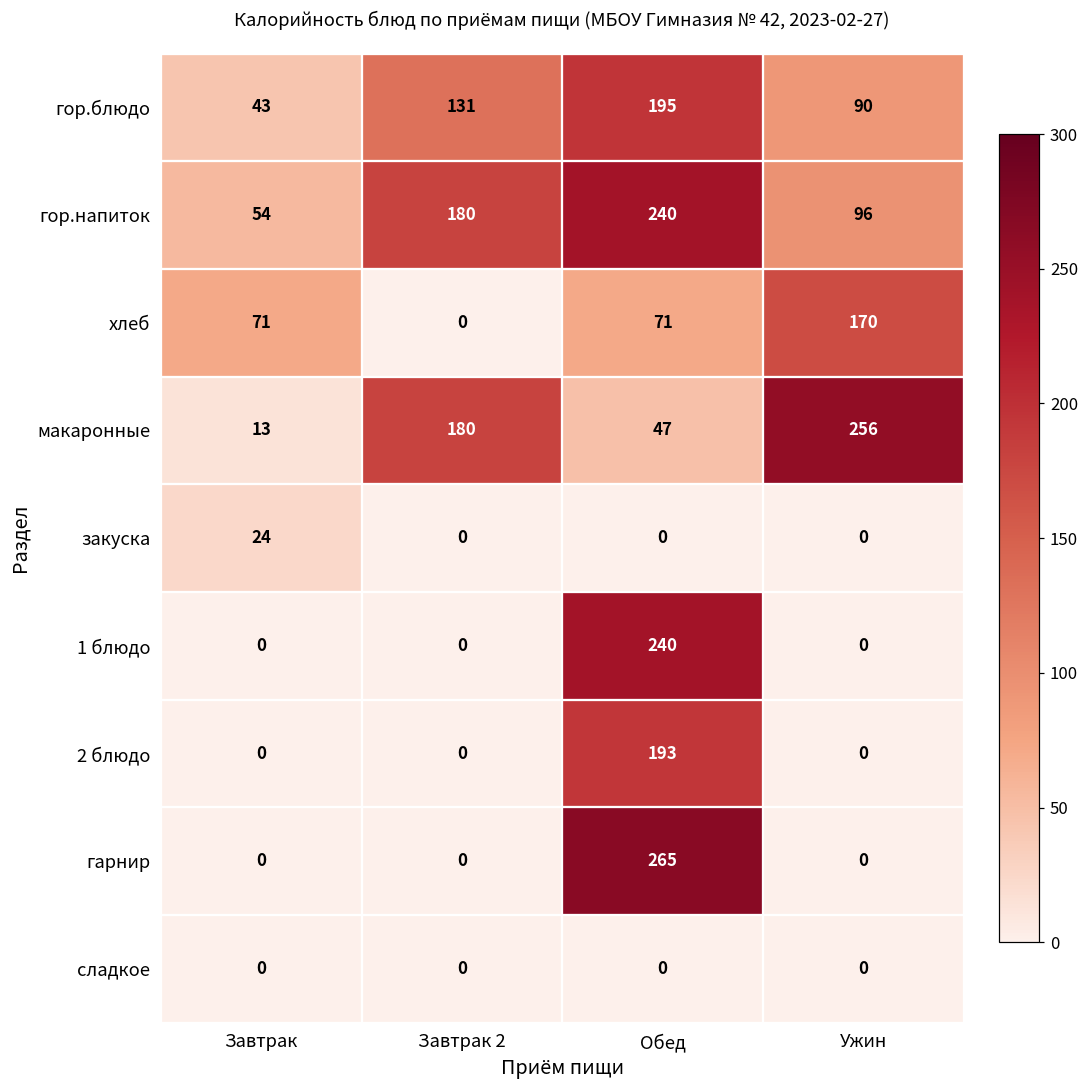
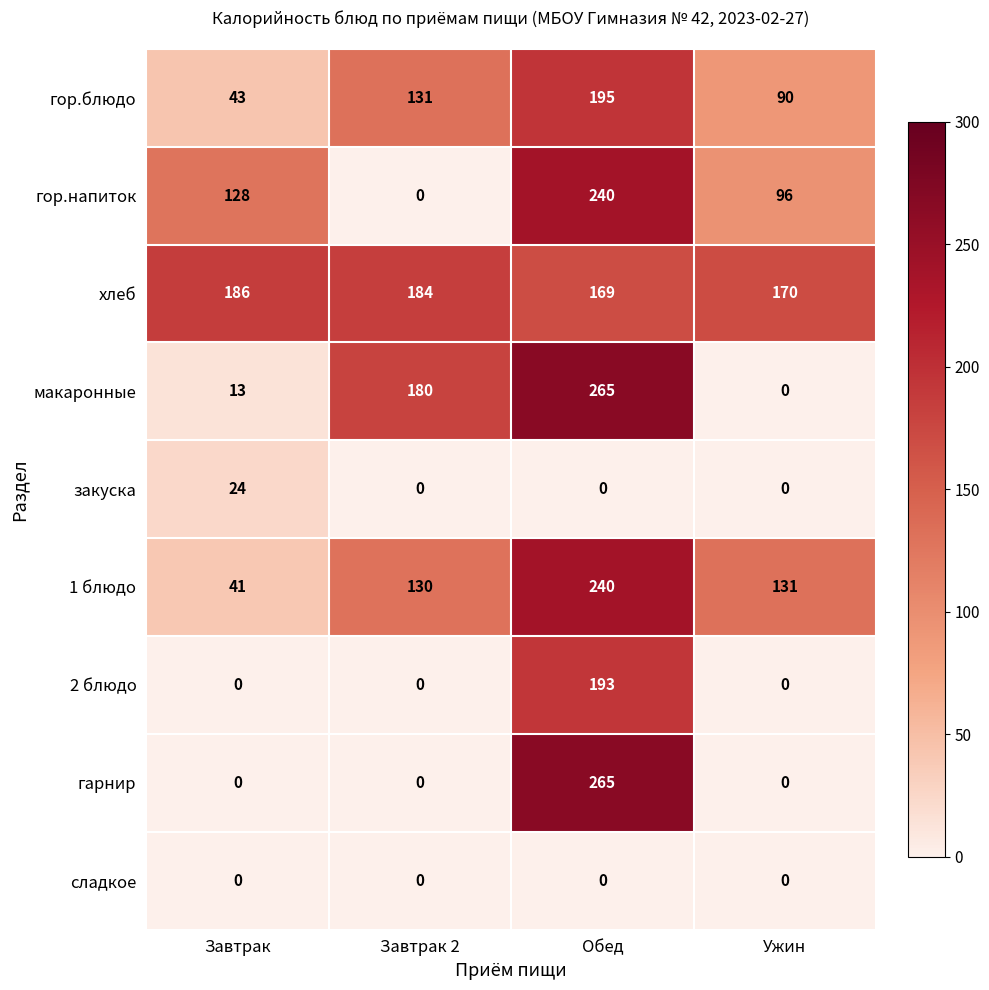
  {
    "гор.блюдо": {
      "Завтрак": 43,
      "Завтрак 2": 131,
      "Обед": 195,
      "Ужин": 90
    },
    "гор.напиток": {
-     "Завтрак": 54,
-     "Завтрак 2": 180,
+     "Завтрак": 128,
+     "Завтрак 2": 0,
      "Обед": 240,
      "Ужин": 96
    },
    "хлеб": {
-     "Завтрак": 71,
-     "Завтрак 2": 0,
-     "Обед": 71,
+     "Завтрак": 186,
+     "Завтрак 2": 184,
+     "Обед": 169,
      "Ужин": 170
    },
    "макаронные": {
      "Завтрак": 13,
      "Завтрак 2": 180,
-     "Обед": 47,
-     "Ужин": 256
+     "Обед": 265,
+     "Ужин": 0
    },
    "закуска": {
      "Завтрак": 24,
      "Завтрак 2": 0,
      "Обед": 0,
      "Ужин": 0
    },
    "1 блюдо": {
-     "Завтрак": 0,
-     "Завтрак 2": 0,
+     "Завтрак": 41,
+     "Завтрак 2": 130,
      "Обед": 240,
-     "Ужин": 0
+     "Ужин": 131
    },
    "2 блюдо": {
      "Завтрак": 0,
      "Завтрак 2": 0,
      "Обед": 193,
      "Ужин": 0
    },
    "гарнир": {
      "Завтрак": 0,
      "Завтрак 2": 0,
      "Обед": 265,
      "Ужин": 0
    },
    "сладкое": {
      "Завтрак": 0,
      "Завтрак 2": 0,
      "Обед": 0,
      "Ужин": 0
    }
  }
